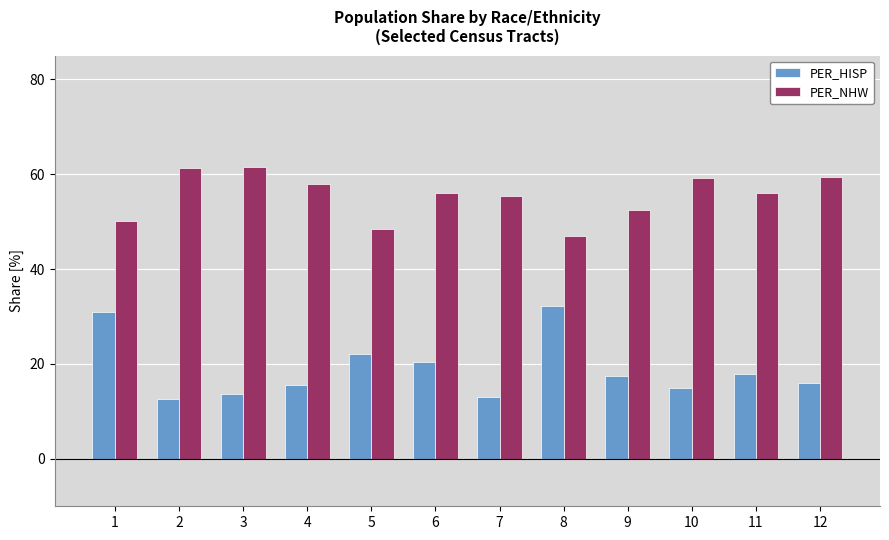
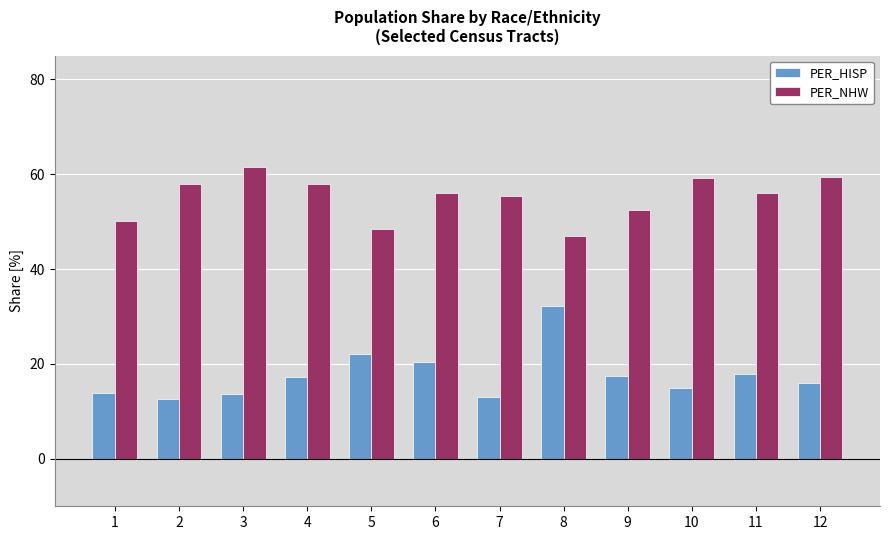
  {
    "PER_HISP": {
-     "1": 31,
+     "1": 14,
      "2": 13,
      "3": 14,
-     "4": 16,
+     "4": 17,
      "5": 22,
      "6": 20,
      "7": 13,
      "8": 32,
      "9": 18,
      "10": 15,
      "11": 18,
      "12": 16
    },
    "PER_NHW": {
      "1": 50,
-     "2": 61,
+     "2": 58,
      "3": 62,
      "4": 58,
      "5": 48,
      "6": 56,
      "7": 55,
      "8": 47,
      "9": 52,
      "10": 59,
      "11": 56,
      "12": 59
    }
  }
